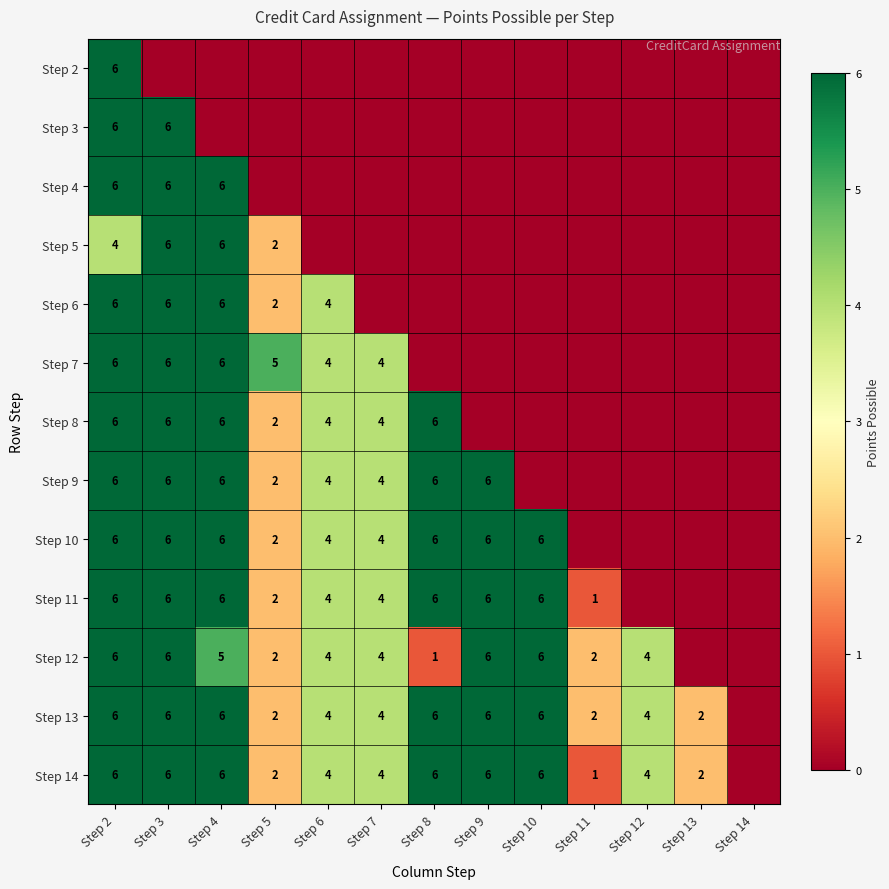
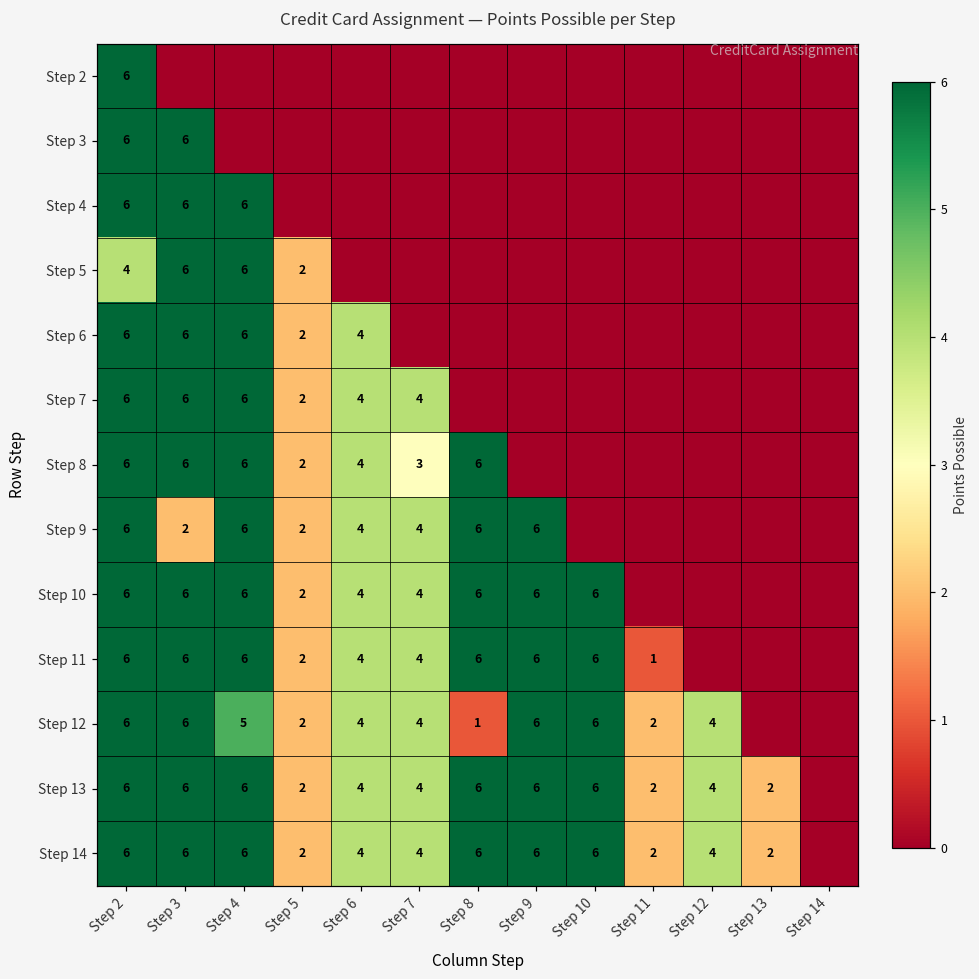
  {
    "Step 2": {
      "Step 2": 6
    },
    "Step 3": {
      "Step 2": 6,
      "Step 3": 6
    },
    "Step 4": {
      "Step 2": 6,
      "Step 3": 6,
      "Step 4": 6
    },
    "Step 5": {
      "Step 2": 4,
      "Step 3": 6,
      "Step 4": 6,
      "Step 5": 2
    },
    "Step 6": {
      "Step 2": 6,
      "Step 3": 6,
      "Step 4": 6,
      "Step 5": 2,
      "Step 6": 4
    },
    "Step 7": {
      "Step 2": 6,
      "Step 3": 6,
      "Step 4": 6,
-     "Step 5": 5,
+     "Step 5": 2,
      "Step 6": 4,
      "Step 7": 4
    },
    "Step 8": {
      "Step 2": 6,
      "Step 3": 6,
      "Step 4": 6,
      "Step 5": 2,
      "Step 6": 4,
-     "Step 7": 4,
+     "Step 7": 3,
      "Step 8": 6
    },
    "Step 9": {
      "Step 2": 6,
-     "Step 3": 6,
+     "Step 3": 2,
      "Step 4": 6,
      "Step 5": 2,
      "Step 6": 4,
      "Step 7": 4,
      "Step 8": 6,
      "Step 9": 6
    },
    "Step 10": {
      "Step 2": 6,
      "Step 3": 6,
      "Step 4": 6,
      "Step 5": 2,
      "Step 6": 4,
      "Step 7": 4,
      "Step 8": 6,
      "Step 9": 6,
      "Step 10": 6
    },
    "Step 11": {
      "Step 2": 6,
      "Step 3": 6,
      "Step 4": 6,
      "Step 5": 2,
      "Step 6": 4,
      "Step 7": 4,
      "Step 8": 6,
      "Step 9": 6,
      "Step 10": 6,
      "Step 11": 1
    },
    "Step 12": {
      "Step 2": 6,
      "Step 3": 6,
      "Step 4": 5,
      "Step 5": 2,
      "Step 6": 4,
      "Step 7": 4,
      "Step 8": 1,
      "Step 9": 6,
      "Step 10": 6,
      "Step 11": 2,
      "Step 12": 4
    },
    "Step 13": {
      "Step 2": 6,
      "Step 3": 6,
      "Step 4": 6,
      "Step 5": 2,
      "Step 6": 4,
      "Step 7": 4,
      "Step 8": 6,
      "Step 9": 6,
      "Step 10": 6,
      "Step 11": 2,
      "Step 12": 4,
      "Step 13": 2
    },
    "Step 14": {
      "Step 2": 6,
      "Step 3": 6,
      "Step 4": 6,
      "Step 5": 2,
      "Step 6": 4,
      "Step 7": 4,
      "Step 8": 6,
      "Step 9": 6,
      "Step 10": 6,
-     "Step 11": 1,
+     "Step 11": 2,
      "Step 12": 4,
      "Step 13": 2
    }
  }
